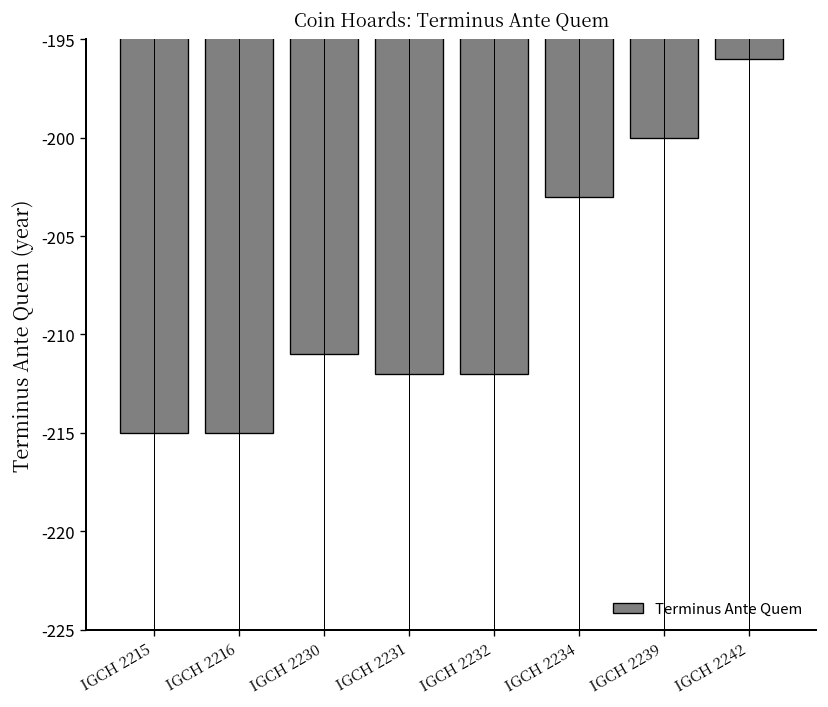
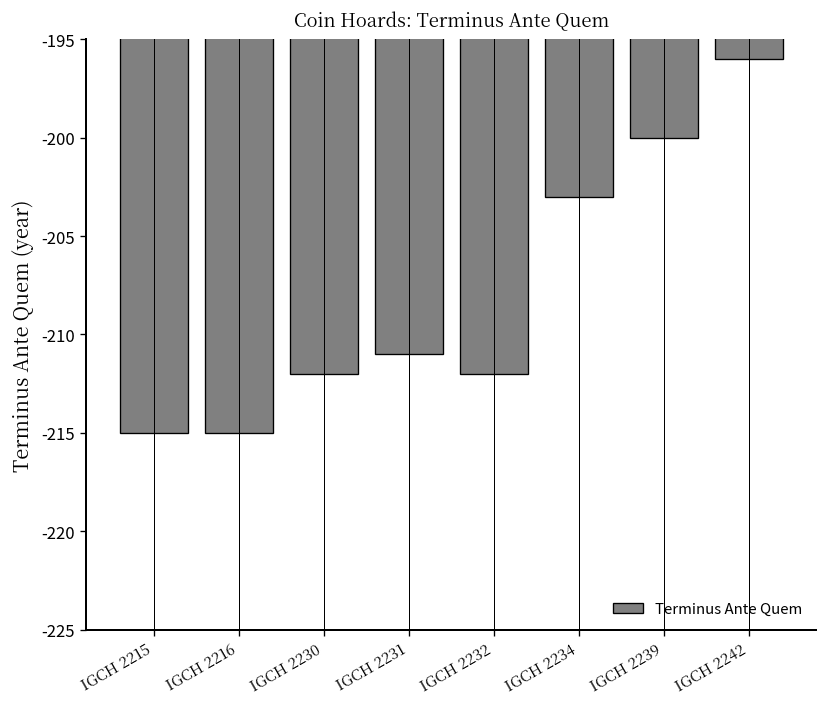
  {
    "IGCH 2215": -215,
    "IGCH 2216": -215,
-   "IGCH 2230": -211,
-   "IGCH 2231": -212,
+   "IGCH 2230": -212,
+   "IGCH 2231": -211,
    "IGCH 2232": -212,
    "IGCH 2234": -203,
    "IGCH 2239": -200,
    "IGCH 2242": -196
  }
